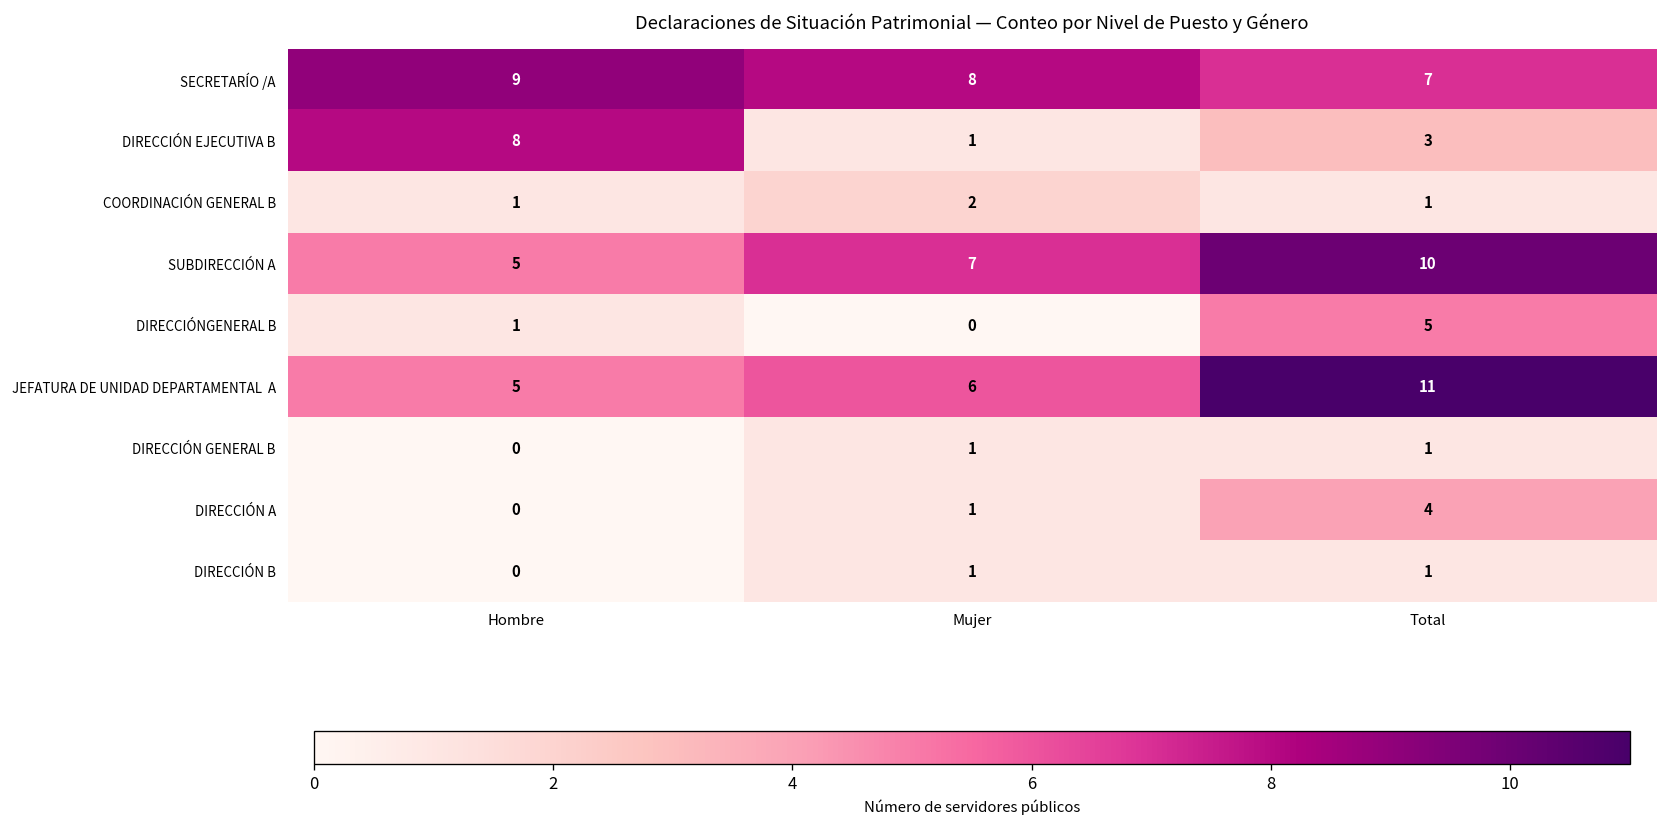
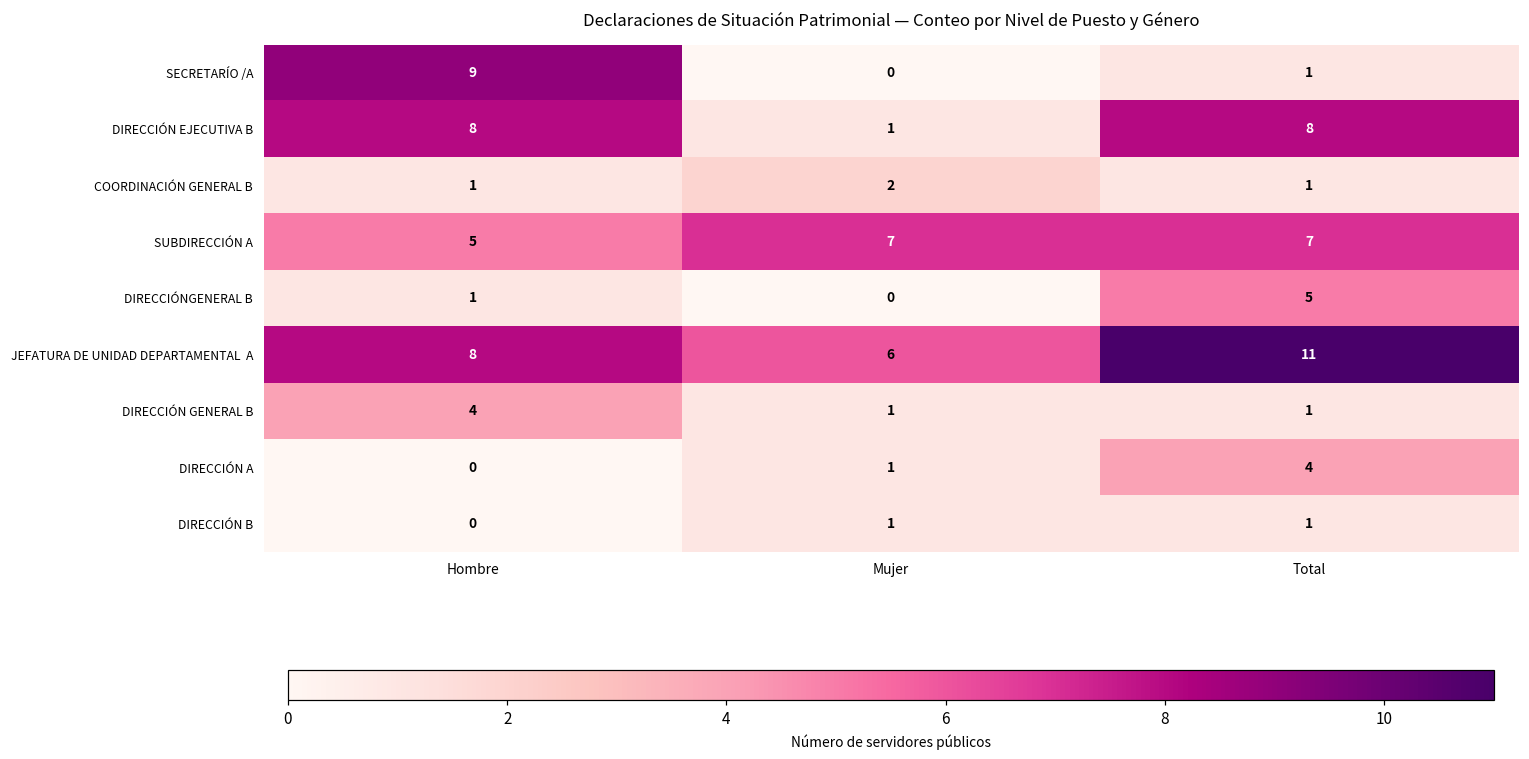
  {
    "SECRETARÍO /A": {
      "Hombre": 9,
-     "Mujer": 8,
-     "Total": 7
+     "Mujer": 0,
+     "Total": 1
    },
    "DIRECCIÓN EJECUTIVA B": {
      "Hombre": 8,
      "Mujer": 1,
-     "Total": 3
+     "Total": 8
    },
    "COORDINACIÓN GENERAL B": {
      "Hombre": 1,
      "Mujer": 2,
      "Total": 1
    },
    "SUBDIRECCIÓN A": {
      "Hombre": 5,
      "Mujer": 7,
-     "Total": 10
+     "Total": 7
    },
    "DIRECCIÓNGENERAL B": {
      "Hombre": 1,
      "Mujer": 0,
      "Total": 5
    },
    "JEFATURA DE UNIDAD DEPARTAMENTAL A": {
-     "Hombre": 5,
+     "Hombre": 8,
      "Mujer": 6,
      "Total": 11
    },
    "DIRECCIÓN GENERAL B": {
-     "Hombre": 0,
+     "Hombre": 4,
      "Mujer": 1,
      "Total": 1
    },
    "DIRECCIÓN A": {
      "Hombre": 0,
      "Mujer": 1,
      "Total": 4
    },
    "DIRECCIÓN B": {
      "Hombre": 0,
      "Mujer": 1,
      "Total": 1
    }
  }
